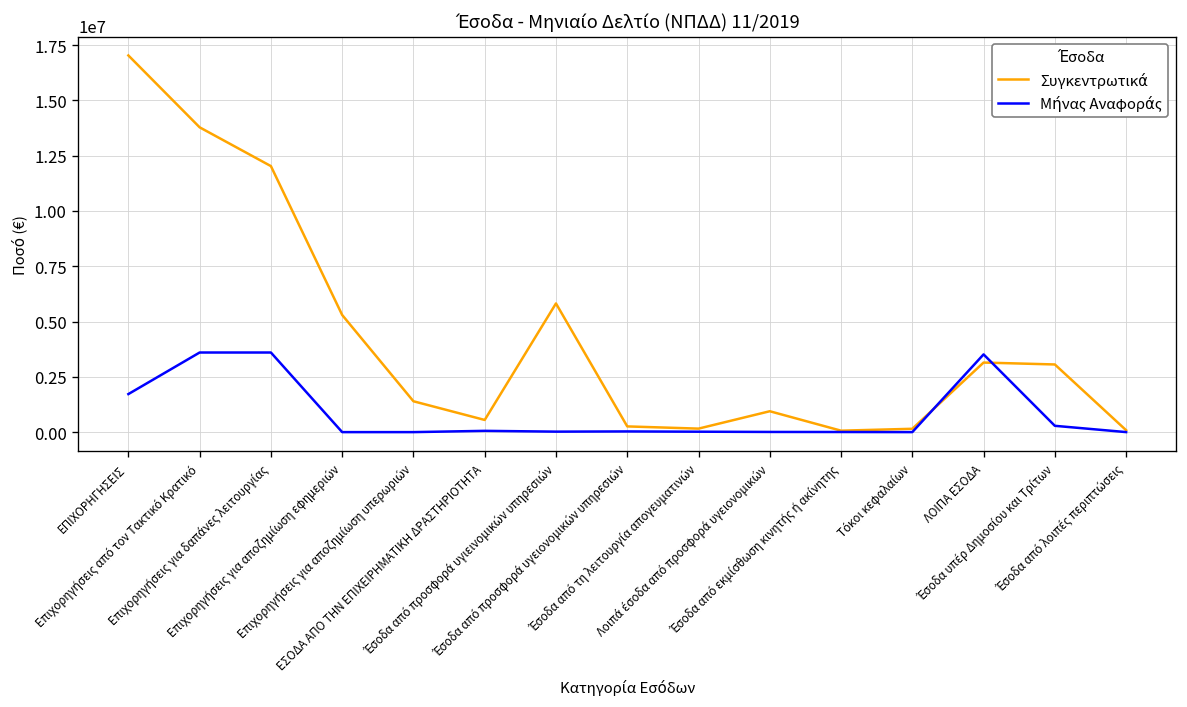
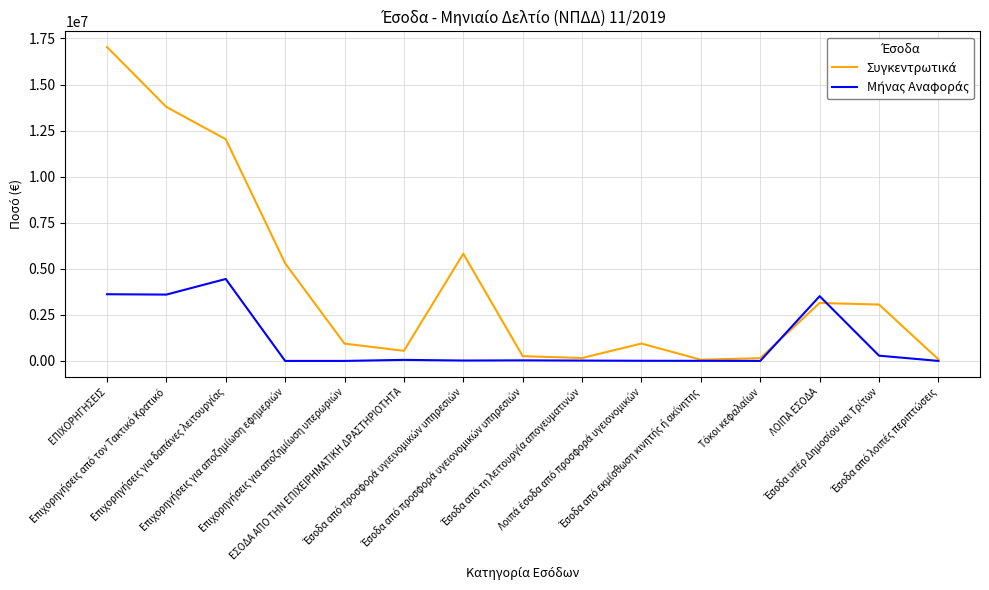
  {
    "Συγκεντρωτικά": {
      "ΕΠΙΧΟΡΗΓΗΣΕΙΣ": 17000000,
      "Επιχορηγήσεις από τον Τακτικό Κρατικό": 13800000,
      "Επιχορηγήσεις για δαπάνες λειτουργίας": 12000000,
      "Επιχορηγήσεις για αποζημίωση εφημεριών": 5300000,
-     "Επιχορηγήσεις για αποζημίωση υπερωριών": 1400000,
+     "Επιχορηγήσεις για αποζημίωση υπερωριών": 900000,
      "ΕΣΟΔΑ ΑΠΟ ΤΗΝ ΕΠΙΧΕΙΡΗΜΑΤΙΚΗ ΔΡΑΣΤΗΡΙΟΤΗΤΑ": 600000,
      "Έσοδα από προσφορά υγιεινομικών υπηρεσιών": 5800000,
      "Έσοδα από προσφορά υγειονομικών υπηρεσιών": 300000,
      "Έσοδα από τη λειτουργία απογευματινών": 200000,
      "Λοιπά έσοδα από προσφορά υγειονομικών": 900000,
      "Τόκοι κεφαλαίων": 200000,
      "ΛΟΙΠΑ ΕΣΟΔΑ": 3100000,
      "Έσοδα υπέρ Δημοσίου και Τρίτων": 3100000
    },
    "Μήνας Αναφοράς": {
-     "ΕΠΙΧΟΡΗΓΗΣΕΙΣ": 1700000,
+     "ΕΠΙΧΟΡΗΓΗΣΕΙΣ": 3600000,
      "Επιχορηγήσεις από τον Τακτικό Κρατικό": 3600000,
-     "Επιχορηγήσεις για δαπάνες λειτουργίας": 3600000,
+     "Επιχορηγήσεις για δαπάνες λειτουργίας": 4400000,
      "Επιχορηγήσεις για αποζημίωση εφημεριών": 0,
      "Επιχορηγήσεις για αποζημίωση υπερωριών": 0,
      "ΕΣΟΔΑ ΑΠΟ ΤΗΝ ΕΠΙΧΕΙΡΗΜΑΤΙΚΗ ΔΡΑΣΤΗΡΙΟΤΗΤΑ": 100000,
      "Έσοδα από προσφορά υγιεινομικών υπηρεσιών": 0,
      "Έσοδα από προσφορά υγειονομικών υπηρεσιών": 0,
      "Έσοδα από τη λειτουργία απογευματινών": 0,
      "Λοιπά έσοδα από προσφορά υγειονομικών": 0,
      "Τόκοι κεφαλαίων": 0,
      "ΛΟΙΠΑ ΕΣΟΔΑ": 3500000,
      "Έσοδα υπέρ Δημοσίου και Τρίτων": 300000
    }
  }
